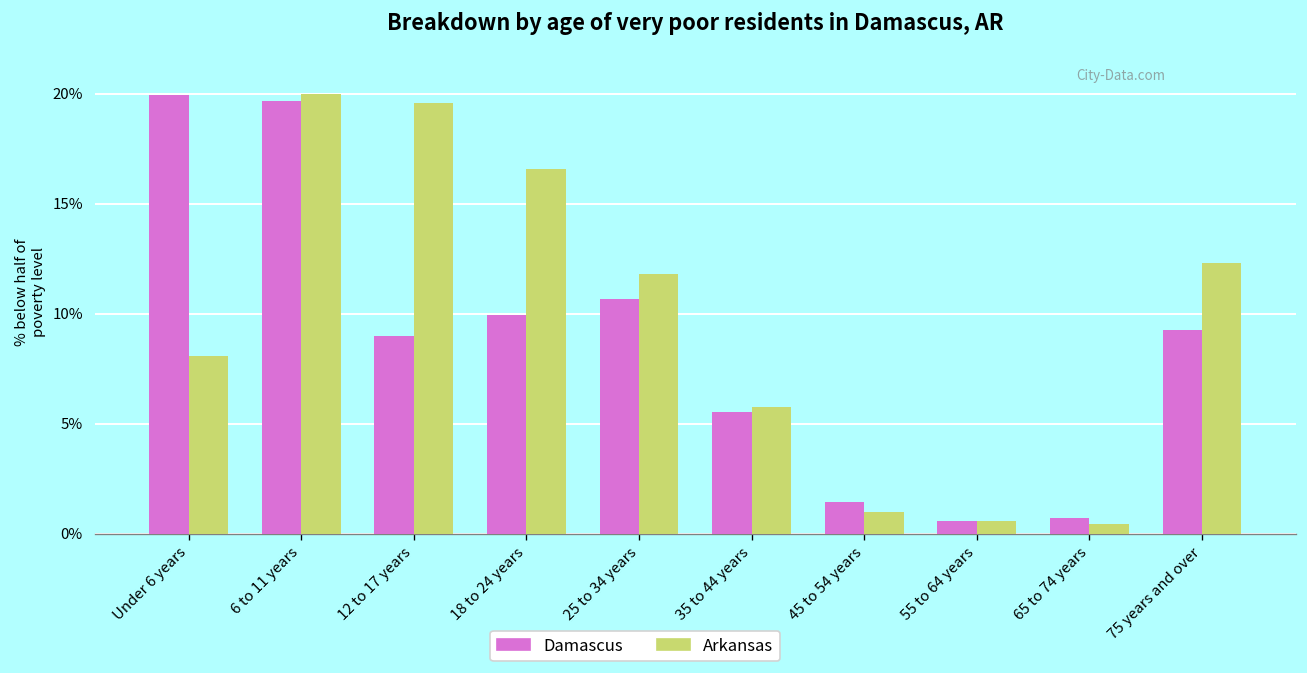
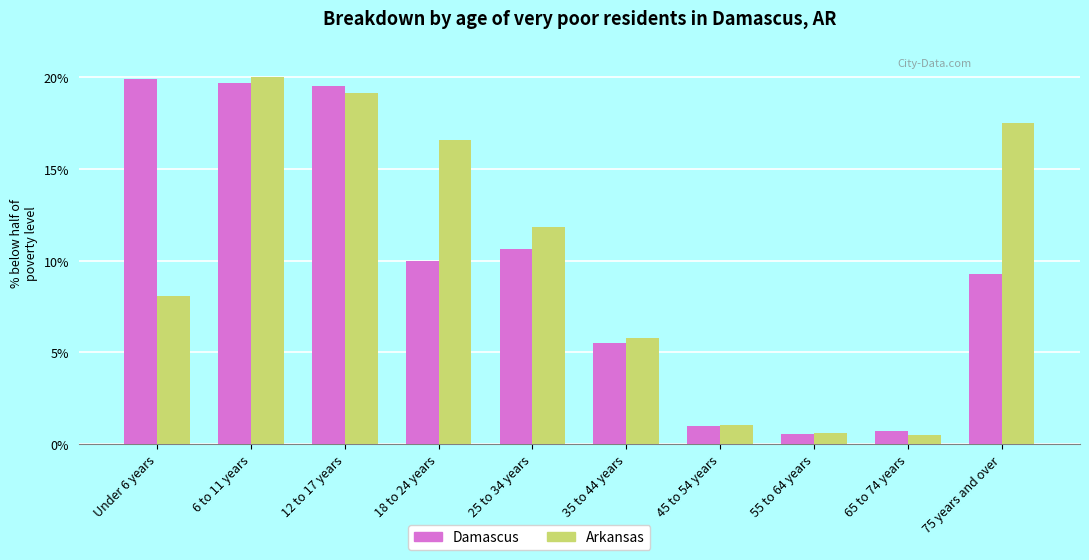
  {
    "Damascus": {
      "Under 6 years": "19.9%",
      "6 to 11 years": "19.7%",
-     "12 to 17 years": "9.0%",
+     "12 to 17 years": "19.5%",
      "18 to 24 years": "10.0%",
      "25 to 34 years": "10.7%",
      "35 to 44 years": "5.5%",
-     "45 to 54 years": "1.4%",
+     "45 to 54 years": "1.0%",
      "55 to 64 years": "0.6%",
      "65 to 74 years": "0.7%",
      "75 years and over": "9.3%"
    },
    "Arkansas": {
      "Under 6 years": "8.1%",
      "6 to 11 years": "20.0%",
-     "12 to 17 years": "19.6%",
+     "12 to 17 years": "19.2%",
      "18 to 24 years": "16.6%",
      "25 to 34 years": "11.8%",
      "35 to 44 years": "5.8%",
      "45 to 54 years": "1.0%",
      "55 to 64 years": "0.6%",
      "65 to 74 years": "0.5%",
-     "75 years and over": "12.3%"
+     "75 years and over": "17.5%"
    }
  }
